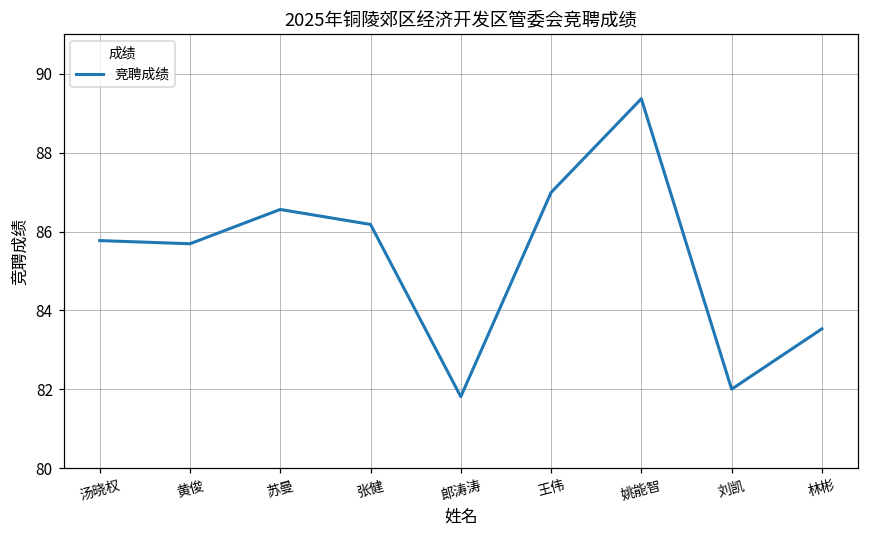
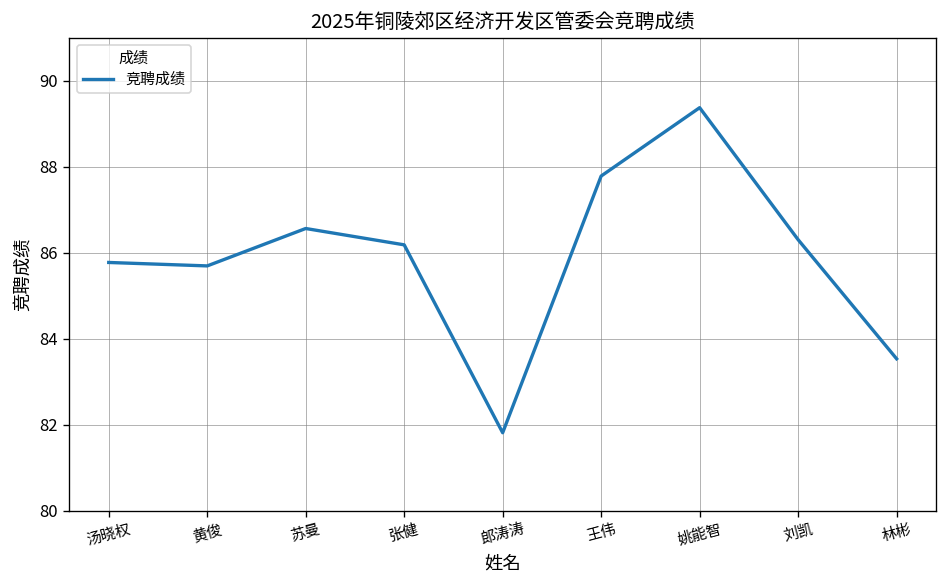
  {
    "汤晓权": 85.8,
    "黄俊": 85.7,
    "苏曼": 86.6,
    "张健": 86.2,
    "郎涛涛": 81.8,
-   "王伟": 87.0,
+   "王伟": 87.8,
    "姚能智": 89.4,
-   "刘凯": 82.0,
+   "刘凯": 86.3,
    "林彬": 83.5
  }
